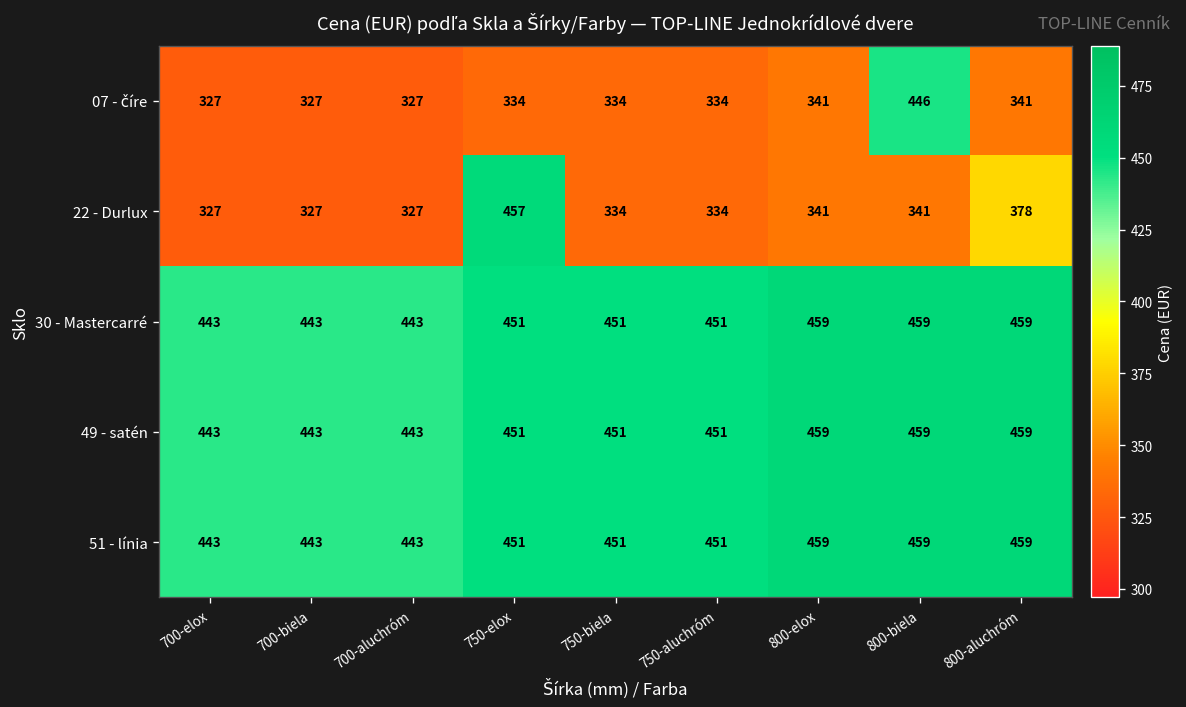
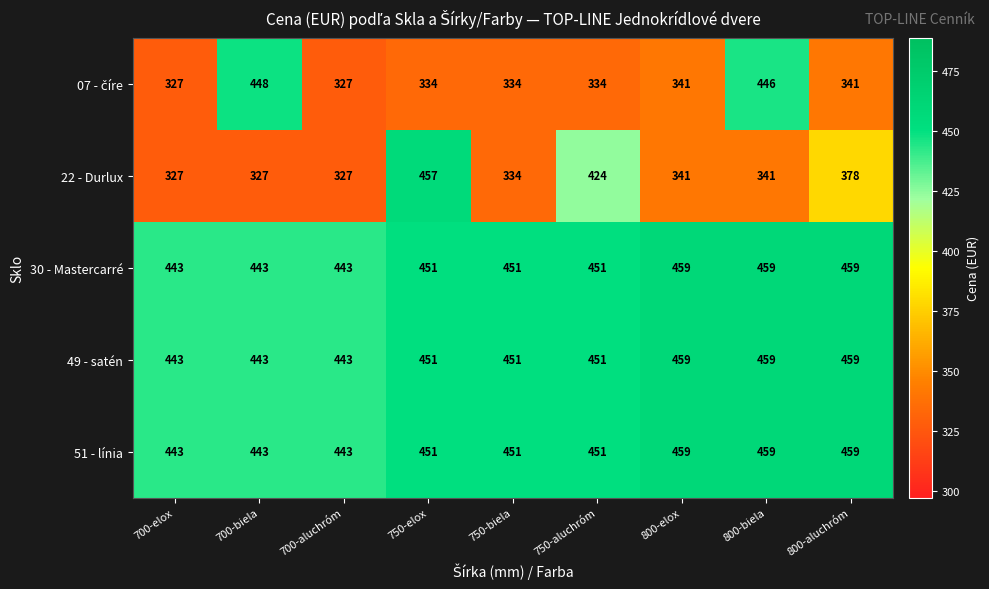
  {
    "07 - číre": {
      "700-elox": 327,
-     "700-biela": 327,
+     "700-biela": 448,
      "700-aluchróm": 327,
      "750-elox": 334,
      "750-biela": 334,
      "750-aluchróm": 334,
      "800-elox": 341,
      "800-biela": 446,
      "800-aluchróm": 341
    },
    "22 - Durlux": {
      "700-elox": 327,
      "700-biela": 327,
      "700-aluchróm": 327,
      "750-elox": 457,
      "750-biela": 334,
-     "750-aluchróm": 334,
+     "750-aluchróm": 424,
      "800-elox": 341,
      "800-biela": 341,
      "800-aluchróm": 378
    },
    "30 - Mastercarré": {
      "700-elox": 443,
      "700-biela": 443,
      "700-aluchróm": 443,
      "750-elox": 451,
      "750-biela": 451,
      "750-aluchróm": 451,
      "800-elox": 459,
      "800-biela": 459,
      "800-aluchróm": 459
    },
    "49 - satén": {
      "700-elox": 443,
      "700-biela": 443,
      "700-aluchróm": 443,
      "750-elox": 451,
      "750-biela": 451,
      "750-aluchróm": 451,
      "800-elox": 459,
      "800-biela": 459,
      "800-aluchróm": 459
    },
    "51 - línia": {
      "700-elox": 443,
      "700-biela": 443,
      "700-aluchróm": 443,
      "750-elox": 451,
      "750-biela": 451,
      "750-aluchróm": 451,
      "800-elox": 459,
      "800-biela": 459,
      "800-aluchróm": 459
    }
  }
